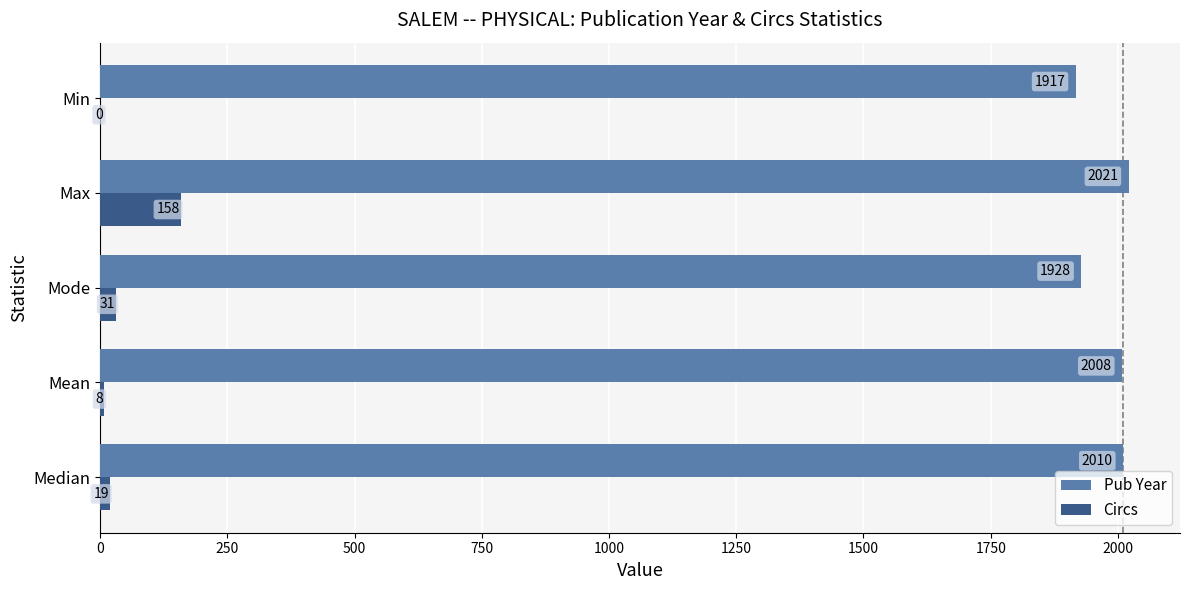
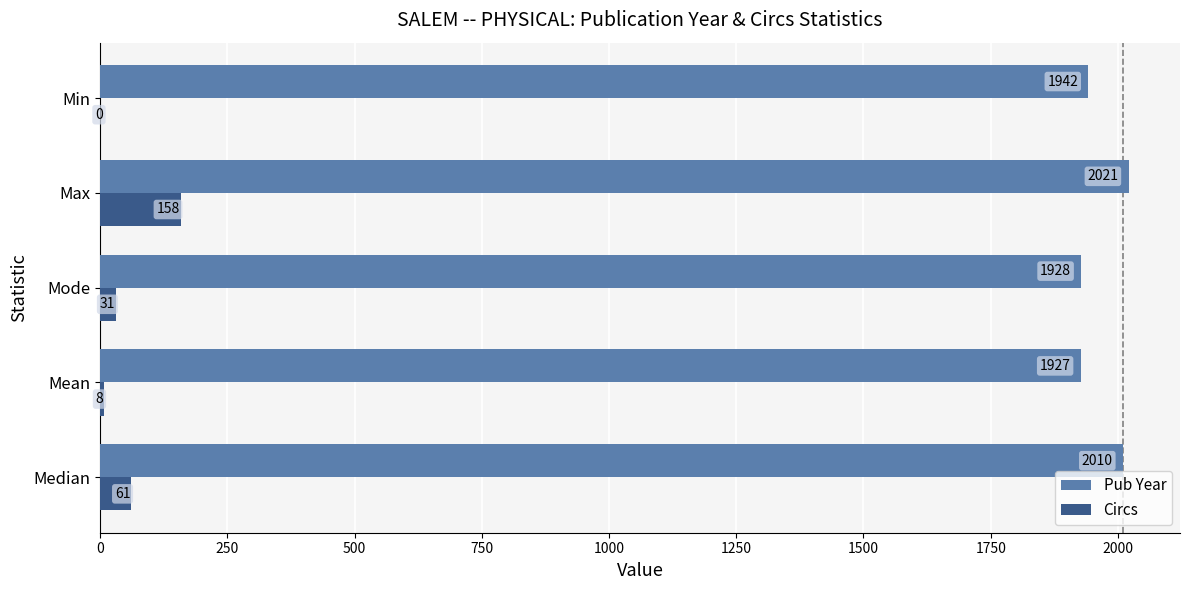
  {
    "Pub Year": {
-     "Min": 1917,
-     "Mean": 2008
+     "Min": 1942,
+     "Mean": 1927
    },
    "Circs": {
-     "Median": 19
+     "Median": 61
    }
  }
